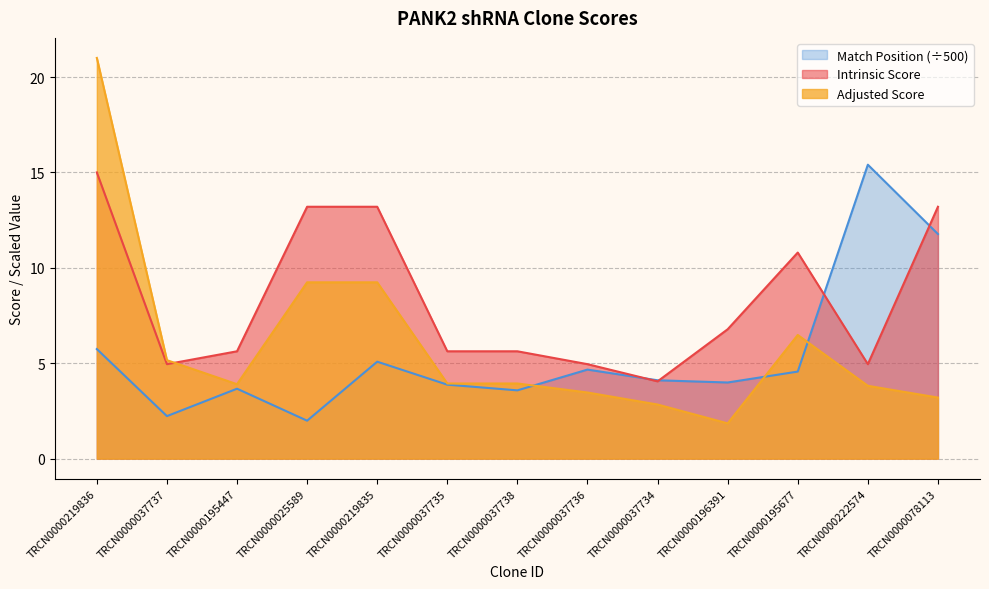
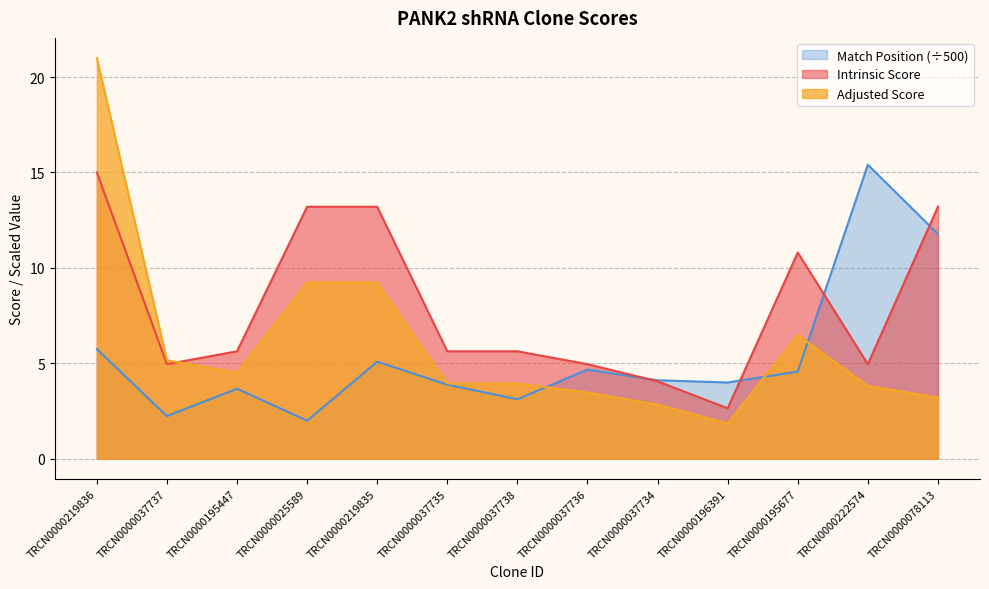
  {
    "Match Position (÷500)": {
      "TRCN0000219836": 5.7,
      "TRCN0000037737": 2.2,
      "TRCN0000195447": 3.7,
      "TRCN0000025589": 2.0,
      "TRCN0000219835": 5.1,
-     "TRCN0000037738": 3.6,
+     "TRCN0000037738": 3.1,
      "TRCN0000037736": 4.7,
      "TRCN0000196391": 4.0,
      "TRCN0000195677": 4.6,
      "TRCN0000222574": 15.4,
      "TRCN0000078113": 11.8
    },
    "Intrinsic Score": {
      "TRCN0000219836": 15.0,
      "TRCN0000037737": 5.0,
      "TRCN0000195447": 5.6,
      "TRCN0000025589": 13.2,
      "TRCN0000219835": 13.2,
      "TRCN0000037735": 5.6,
      "TRCN0000037738": 5.6,
      "TRCN0000037736": 5.0,
-     "TRCN0000196391": 6.8,
+     "TRCN0000196391": 2.6,
      "TRCN0000195677": 10.8,
      "TRCN0000222574": 5.0,
      "TRCN0000078113": 13.2
    },
    "Adjusted Score": {
      "TRCN0000219836": 21.0,
      "TRCN0000037737": 5.2,
-     "TRCN0000195447": 3.9,
+     "TRCN0000195447": 4.5,
      "TRCN0000025589": 9.2,
      "TRCN0000219835": 9.2,
      "TRCN0000037738": 3.9,
      "TRCN0000037736": 3.5,
      "TRCN0000037734": 2.8,
      "TRCN0000196391": 1.8,
      "TRCN0000195677": 6.5,
      "TRCN0000222574": 3.8,
      "TRCN0000078113": 3.2
    }
  }
